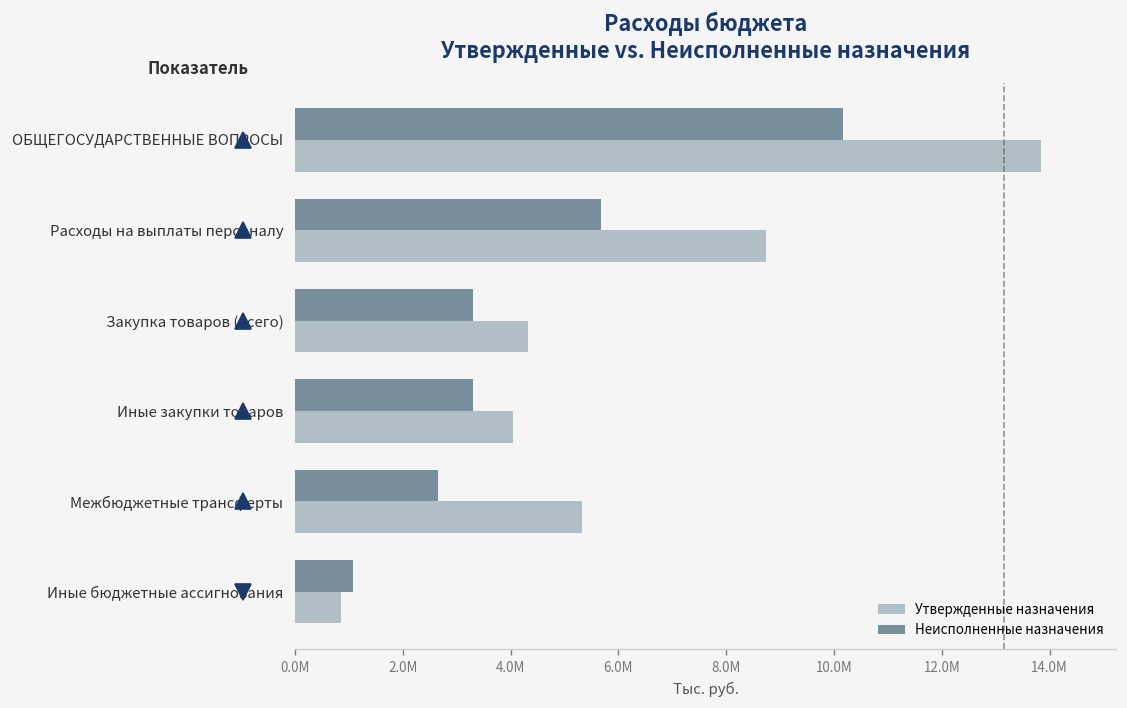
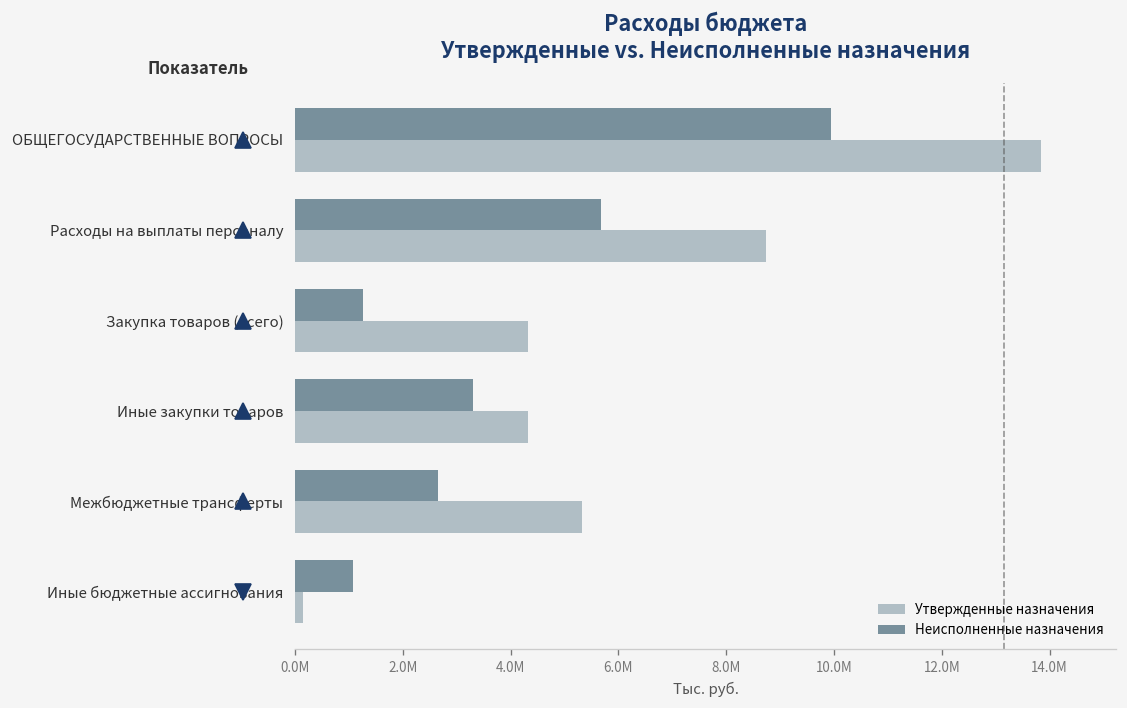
  {
    "Утвержденные назначения": {
      "ОБЩЕГОСУДАРСТВЕННЫЕ ВОПРОСЫ": 13800000,
      "Расходы на выплаты персоналу": 8700000,
      "Закупка товаров (всего)": 4300000,
-     "Иные закупки товаров": 4000000,
+     "Иные закупки товаров": 4300000,
      "Межбюджетные трансферты": 5300000,
-     "Иные бюджетные ассигнования": 900000
+     "Иные бюджетные ассигнования": 200000
    },
    "Неисполненные назначения": {
-     "ОБЩЕГОСУДАРСТВЕННЫЕ ВОПРОСЫ": 10200000,
+     "ОБЩЕГОСУДАРСТВЕННЫЕ ВОПРОСЫ": 9900000,
      "Расходы на выплаты персоналу": 5700000,
-     "Закупка товаров (всего)": 3300000,
+     "Закупка товаров (всего)": 1300000,
      "Иные закупки товаров": 3300000,
      "Межбюджетные трансферты": 2700000,
      "Иные бюджетные ассигнования": 1100000
    }
  }
